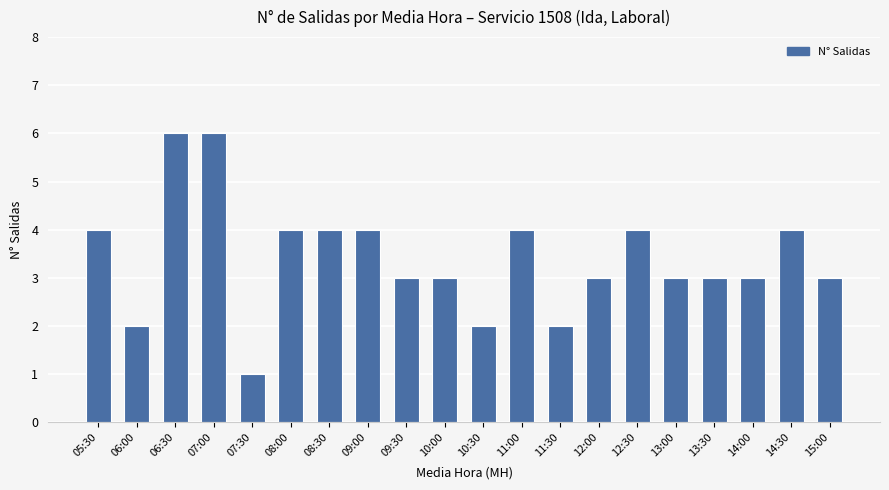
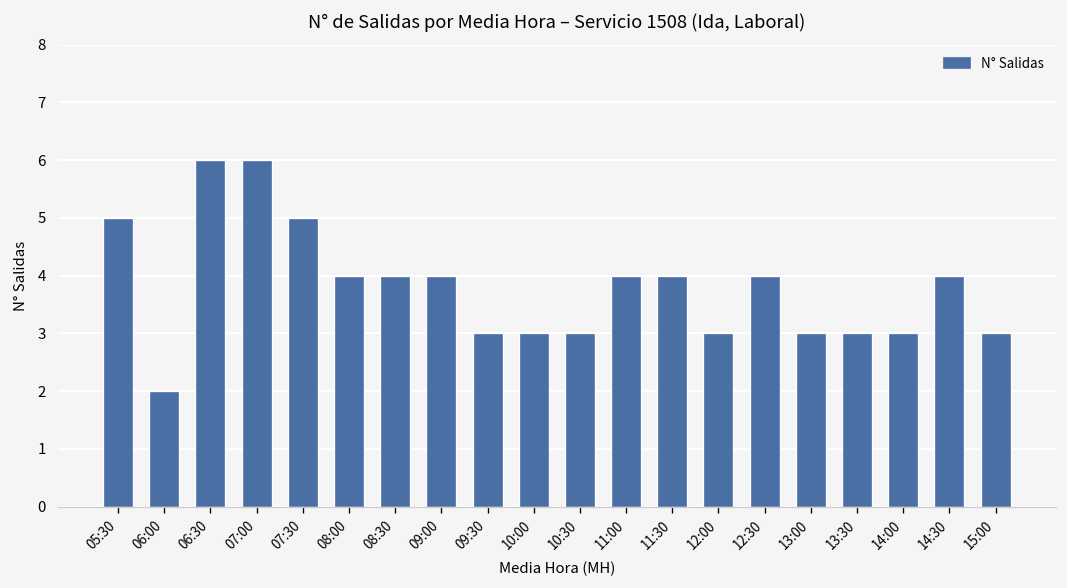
  {
-   "05:30": 4,
+   "05:30": 5,
    "06:00": 2,
    "06:30": 6,
    "07:00": 6,
-   "07:30": 1,
+   "07:30": 5,
    "08:00": 4,
    "08:30": 4,
    "09:00": 4,
    "09:30": 3,
    "10:00": 3,
-   "10:30": 2,
+   "10:30": 3,
    "11:00": 4,
-   "11:30": 2,
+   "11:30": 4,
    "12:00": 3,
    "12:30": 4,
    "13:00": 3,
    "13:30": 3,
    "14:00": 3,
    "14:30": 4,
    "15:00": 3
  }
